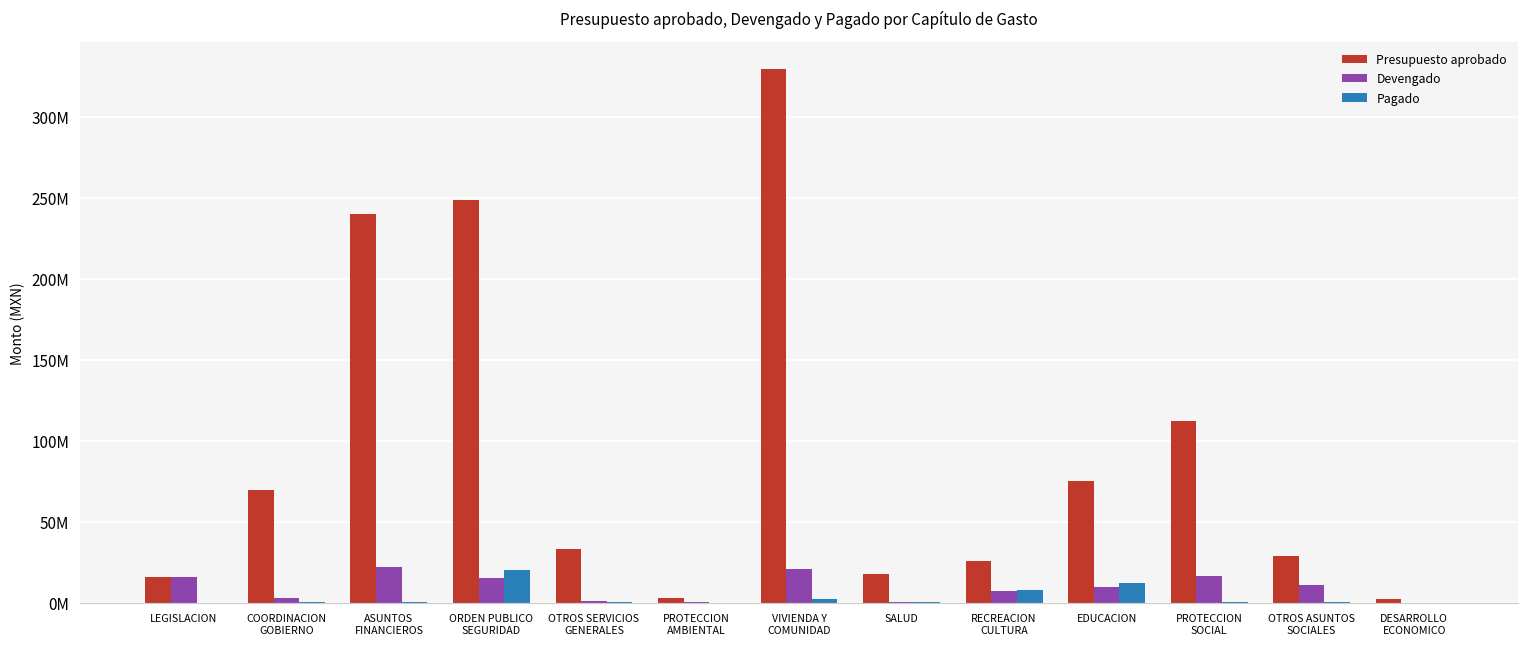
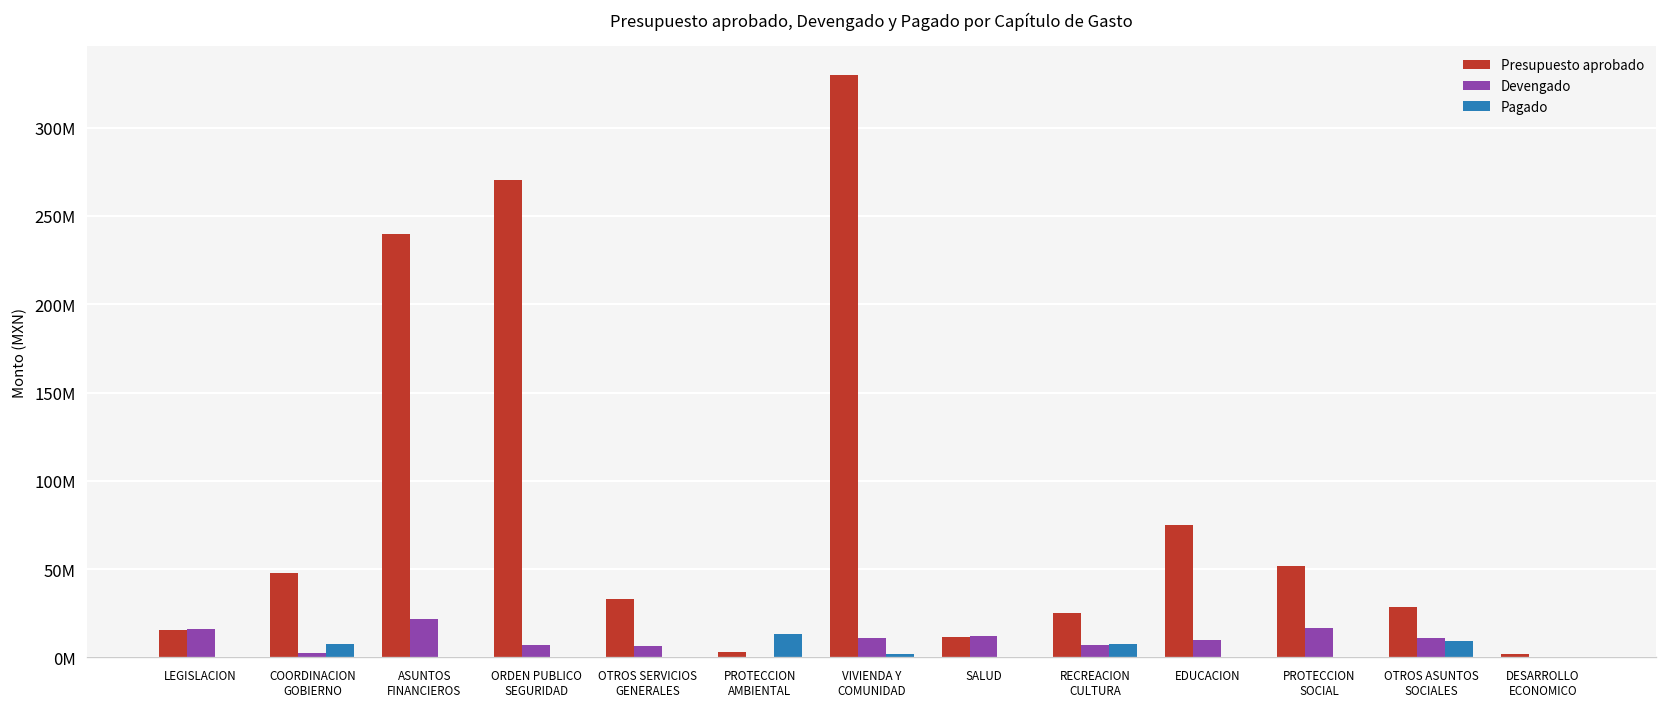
  {
    "Presupuesto aprobado": {
      "LEGISLACION": 16000000,
-     "COORDINACION GOBIERNO": 69000000,
+     "COORDINACION GOBIERNO": 48000000,
      "ASUNTOS FINANCIEROS": 240000000,
-     "ORDEN PUBLICO SEGURIDAD": 249000000,
+     "ORDEN PUBLICO SEGURIDAD": 270000000,
      "OTROS SERVICIOS GENERALES": 33000000,
      "PROTECCION AMBIENTAL": 3000000,
      "VIVIENDA Y COMUNIDAD": 330000000,
-     "SALUD": 18000000,
+     "SALUD": 12000000,
      "RECREACION CULTURA": 25000000,
      "EDUCACION": 75000000,
-     "PROTECCION SOCIAL": 112000000,
+     "PROTECCION SOCIAL": 52000000,
      "OTROS ASUNTOS SOCIALES": 29000000,
      "DESARROLLO ECONOMICO": 2000000
    },
    "Devengado": {
      "LEGISLACION": 16000000,
      "COORDINACION GOBIERNO": 3000000,
      "ASUNTOS FINANCIEROS": 22000000,
-     "ORDEN PUBLICO SEGURIDAD": 15000000,
-     "OTROS SERVICIOS GENERALES": 1000000,
-     "VIVIENDA Y COMUNIDAD": 21000000,
-     "SALUD": 0,
+     "ORDEN PUBLICO SEGURIDAD": 7000000,
+     "OTROS SERVICIOS GENERALES": 6000000,
+     "VIVIENDA Y COMUNIDAD": 11000000,
+     "SALUD": 12000000,
      "RECREACION CULTURA": 7000000,
      "EDUCACION": 10000000,
      "PROTECCION SOCIAL": 16000000,
      "OTROS ASUNTOS SOCIALES": 11000000,
      "DESARROLLO ECONOMICO": 0
    },
    "Pagado": {
-     "COORDINACION GOBIERNO": 0,
-     "ORDEN PUBLICO SEGURIDAD": 20000000,
-     "PROTECCION AMBIENTAL": 0,
+     "COORDINACION GOBIERNO": 8000000,
+     "ORDEN PUBLICO SEGURIDAD": 0,
+     "PROTECCION AMBIENTAL": 13000000,
      "VIVIENDA Y COMUNIDAD": 2000000,
      "RECREACION CULTURA": 8000000,
-     "EDUCACION": 12000000,
-     "OTROS ASUNTOS SOCIALES": 0,
+     "EDUCACION": 0,
+     "OTROS ASUNTOS SOCIALES": 9000000,
      "DESARROLLO ECONOMICO": 0
    }
  }
